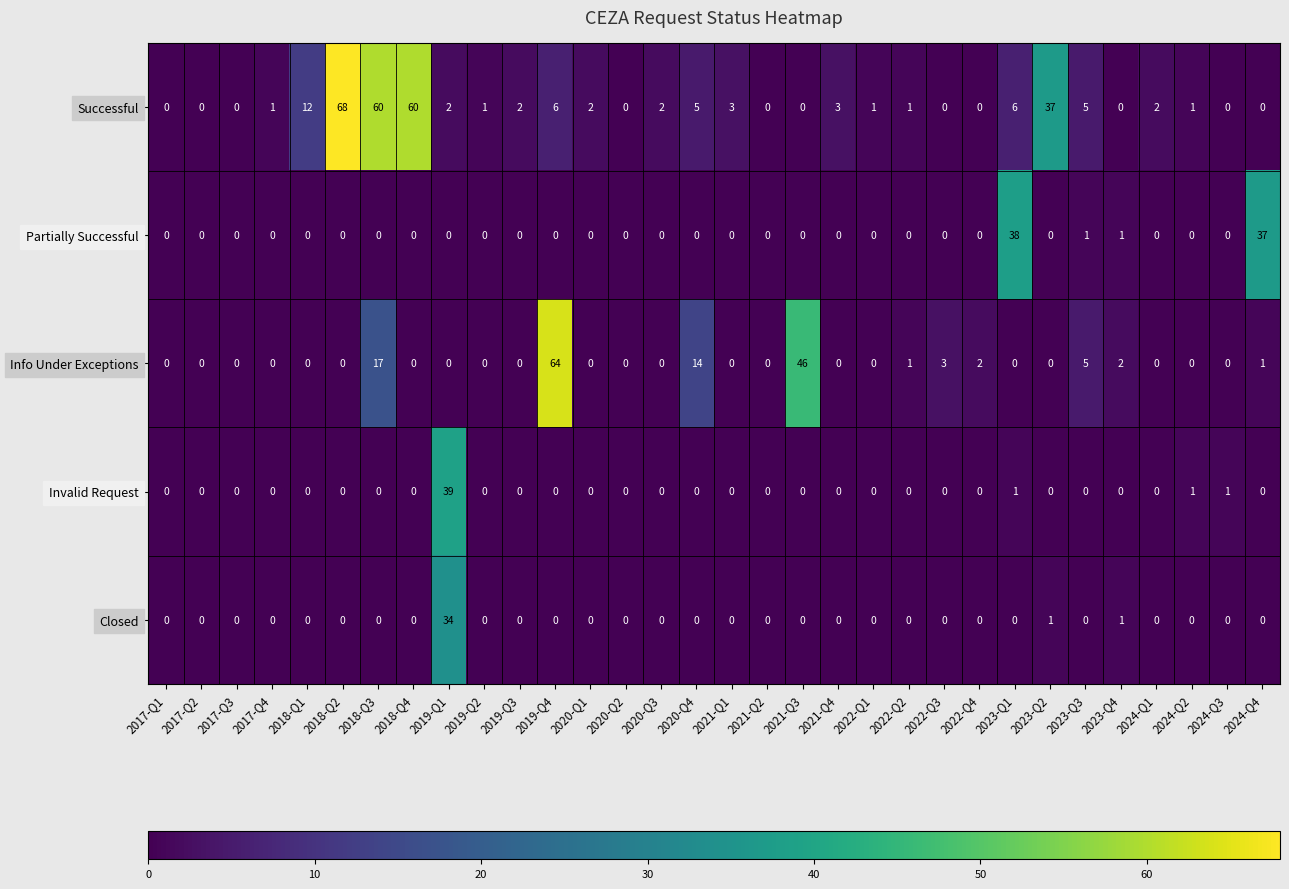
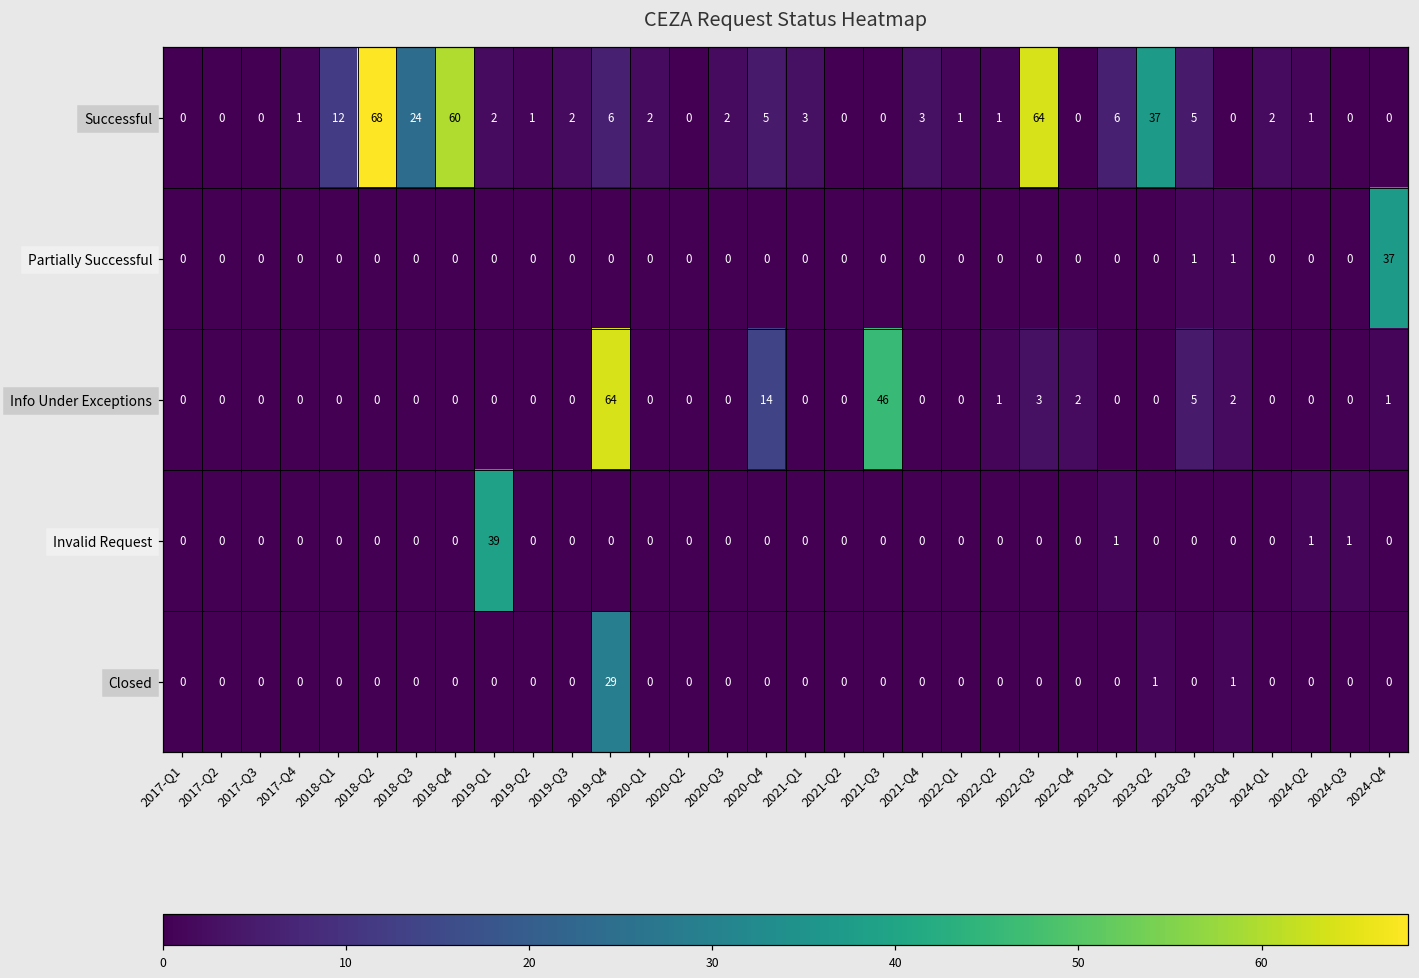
  {
    "Successful": {
      "2017-Q1": 0,
      "2017-Q2": 0,
      "2017-Q3": 0,
      "2017-Q4": 1,
      "2018-Q1": 12,
      "2018-Q2": 68,
-     "2018-Q3": 60,
+     "2018-Q3": 24,
      "2018-Q4": 60,
      "2019-Q1": 2,
      "2019-Q2": 1,
      "2019-Q3": 2,
      "2019-Q4": 6,
      "2020-Q1": 2,
      "2020-Q2": 0,
      "2020-Q3": 2,
      "2020-Q4": 5,
      "2021-Q1": 3,
      "2021-Q2": 0,
      "2021-Q3": 0,
      "2021-Q4": 3,
      "2022-Q1": 1,
      "2022-Q2": 1,
-     "2022-Q3": 0,
+     "2022-Q3": 64,
      "2022-Q4": 0,
      "2023-Q1": 6,
      "2023-Q2": 37,
      "2023-Q3": 5,
      "2023-Q4": 0,
      "2024-Q1": 2,
      "2024-Q2": 1,
      "2024-Q3": 0,
      "2024-Q4": 0
    },
    "Partially Successful": {
      "2017-Q1": 0,
      "2017-Q2": 0,
      "2017-Q3": 0,
      "2017-Q4": 0,
      "2018-Q1": 0,
      "2018-Q2": 0,
      "2018-Q3": 0,
      "2018-Q4": 0,
      "2019-Q1": 0,
      "2019-Q2": 0,
      "2019-Q3": 0,
      "2019-Q4": 0,
      "2020-Q1": 0,
      "2020-Q2": 0,
      "2020-Q3": 0,
      "2020-Q4": 0,
      "2021-Q1": 0,
      "2021-Q2": 0,
      "2021-Q3": 0,
      "2021-Q4": 0,
      "2022-Q1": 0,
      "2022-Q2": 0,
      "2022-Q3": 0,
      "2022-Q4": 0,
-     "2023-Q1": 38,
+     "2023-Q1": 0,
      "2023-Q2": 0,
      "2023-Q3": 1,
      "2023-Q4": 1,
      "2024-Q1": 0,
      "2024-Q2": 0,
      "2024-Q3": 0,
      "2024-Q4": 37
    },
    "Info Under Exceptions": {
      "2017-Q1": 0,
      "2017-Q2": 0,
      "2017-Q3": 0,
      "2017-Q4": 0,
      "2018-Q1": 0,
      "2018-Q2": 0,
-     "2018-Q3": 17,
+     "2018-Q3": 0,
      "2018-Q4": 0,
      "2019-Q1": 0,
      "2019-Q2": 0,
      "2019-Q3": 0,
      "2019-Q4": 64,
      "2020-Q1": 0,
      "2020-Q2": 0,
      "2020-Q3": 0,
      "2020-Q4": 14,
      "2021-Q1": 0,
      "2021-Q2": 0,
      "2021-Q3": 46,
      "2021-Q4": 0,
      "2022-Q1": 0,
      "2022-Q2": 1,
      "2022-Q3": 3,
      "2022-Q4": 2,
      "2023-Q1": 0,
      "2023-Q2": 0,
      "2023-Q3": 5,
      "2023-Q4": 2,
      "2024-Q1": 0,
      "2024-Q2": 0,
      "2024-Q3": 0,
      "2024-Q4": 1
    },
    "Invalid Request": {
      "2017-Q1": 0,
      "2017-Q2": 0,
      "2017-Q3": 0,
      "2017-Q4": 0,
      "2018-Q1": 0,
      "2018-Q2": 0,
      "2018-Q3": 0,
      "2018-Q4": 0,
      "2019-Q1": 39,
      "2019-Q2": 0,
      "2019-Q3": 0,
      "2019-Q4": 0,
      "2020-Q1": 0,
      "2020-Q2": 0,
      "2020-Q3": 0,
      "2020-Q4": 0,
      "2021-Q1": 0,
      "2021-Q2": 0,
      "2021-Q3": 0,
      "2021-Q4": 0,
      "2022-Q1": 0,
      "2022-Q2": 0,
      "2022-Q3": 0,
      "2022-Q4": 0,
      "2023-Q1": 1,
      "2023-Q2": 0,
      "2023-Q3": 0,
      "2023-Q4": 0,
      "2024-Q1": 0,
      "2024-Q2": 1,
      "2024-Q3": 1,
      "2024-Q4": 0
    },
    "Closed": {
      "2017-Q1": 0,
      "2017-Q2": 0,
      "2017-Q3": 0,
      "2017-Q4": 0,
      "2018-Q1": 0,
      "2018-Q2": 0,
      "2018-Q3": 0,
      "2018-Q4": 0,
-     "2019-Q1": 34,
+     "2019-Q1": 0,
      "2019-Q2": 0,
      "2019-Q3": 0,
-     "2019-Q4": 0,
+     "2019-Q4": 29,
      "2020-Q1": 0,
      "2020-Q2": 0,
      "2020-Q3": 0,
      "2020-Q4": 0,
      "2021-Q1": 0,
      "2021-Q2": 0,
      "2021-Q3": 0,
      "2021-Q4": 0,
      "2022-Q1": 0,
      "2022-Q2": 0,
      "2022-Q3": 0,
      "2022-Q4": 0,
      "2023-Q1": 0,
      "2023-Q2": 1,
      "2023-Q3": 0,
      "2023-Q4": 1,
      "2024-Q1": 0,
      "2024-Q2": 0,
      "2024-Q3": 0,
      "2024-Q4": 0
    }
  }
